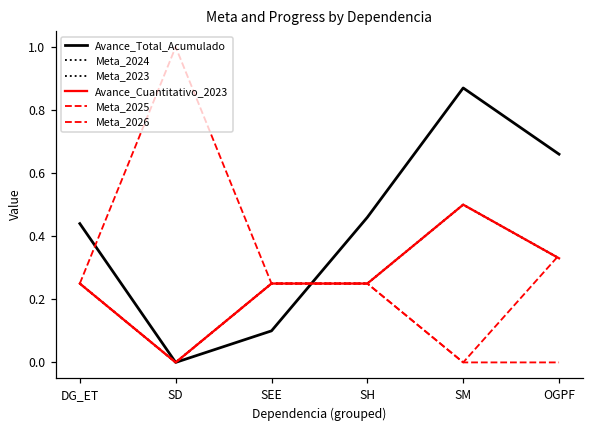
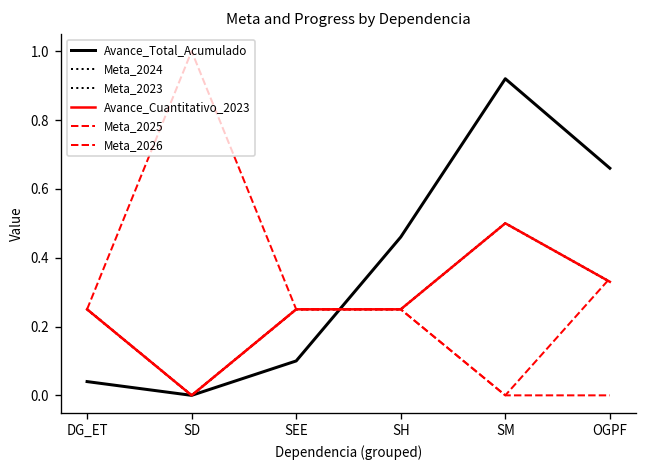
  {
    "Avance_Total_Acumulado": {
-     "DG_ET": 0.44,
+     "DG_ET": 0.04,
      "SEE": 0.10,
      "SH": 0.46,
-     "SM": 0.87,
+     "SM": 0.92,
      "OGPF": 0.66
    }
  }
